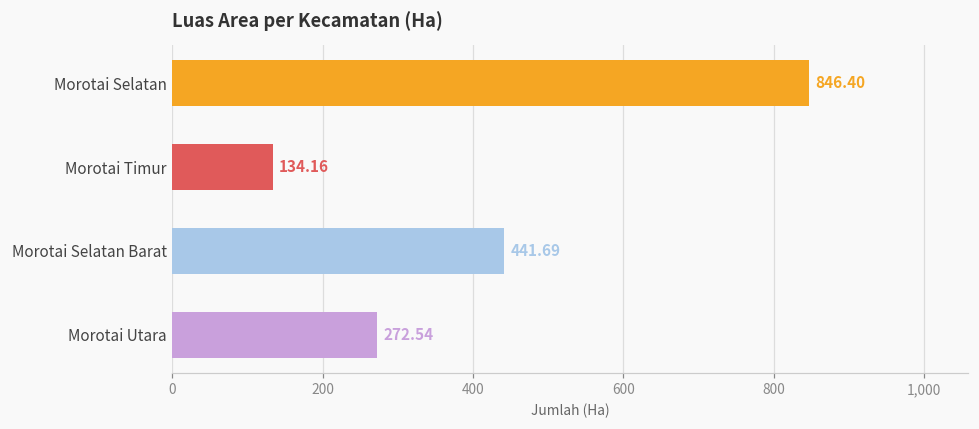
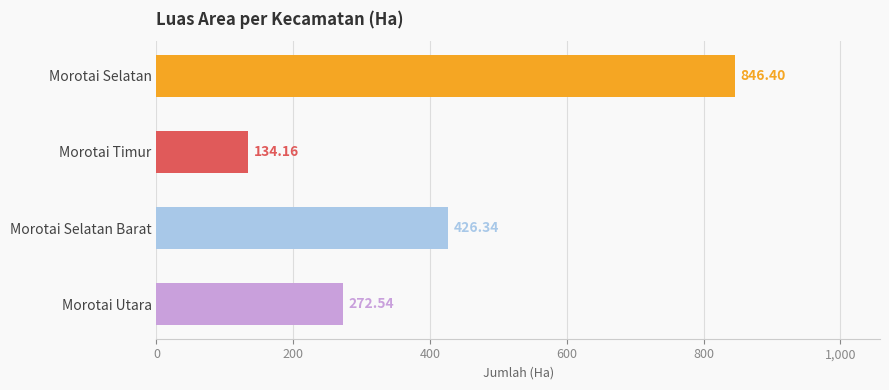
  {
    "Morotai Selatan": 846.40,
    "Morotai Timur": 134.16,
-   "Morotai Selatan Barat": 441.69,
+   "Morotai Selatan Barat": 426.34,
    "Morotai Utara": 272.54
  }
